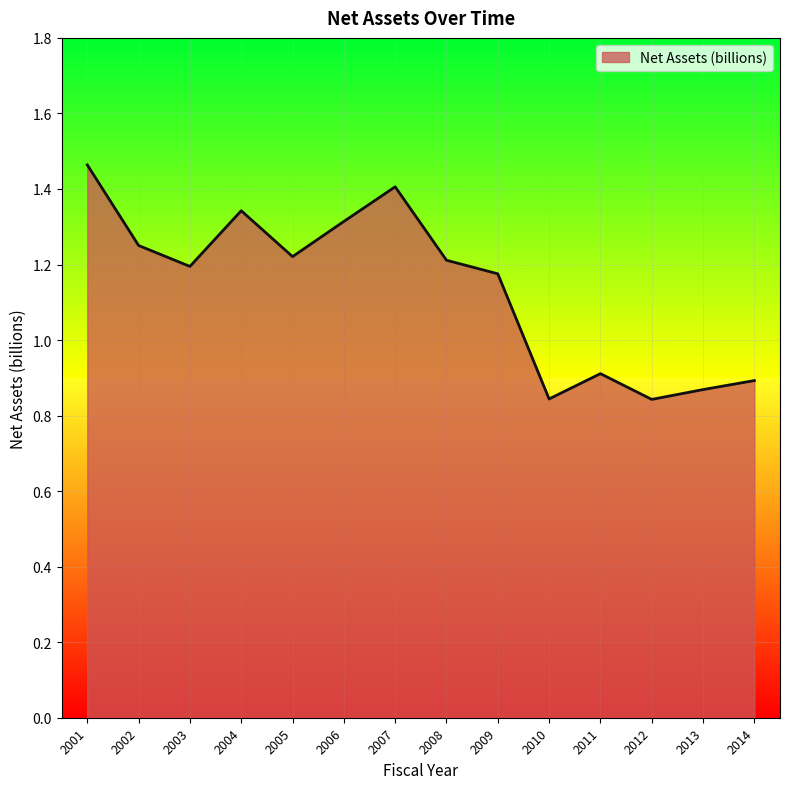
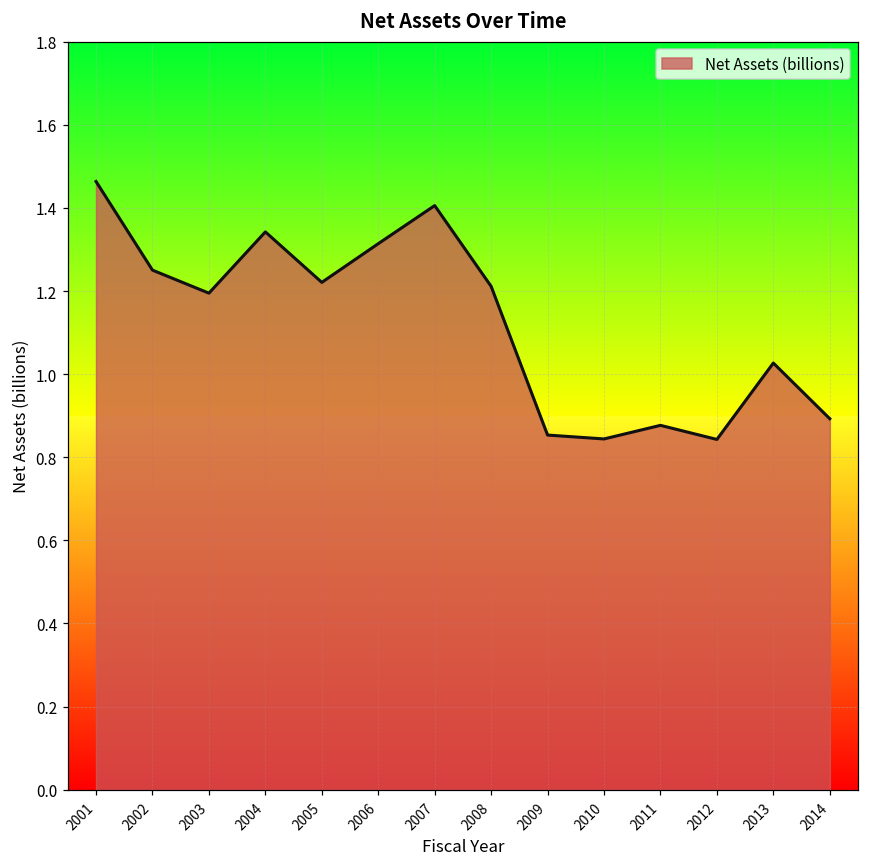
  {
    "2001": 1.46,
    "2002": 1.25,
    "2003": 1.19,
    "2004": 1.34,
    "2005": 1.22,
    "2006": 1.31,
    "2007": 1.41,
    "2008": 1.21,
-   "2009": 1.18,
+   "2009": 0.85,
    "2010": 0.84,
-   "2011": 0.91,
+   "2011": 0.88,
    "2012": 0.84,
-   "2013": 0.87,
+   "2013": 1.03,
    "2014": 0.89
  }
